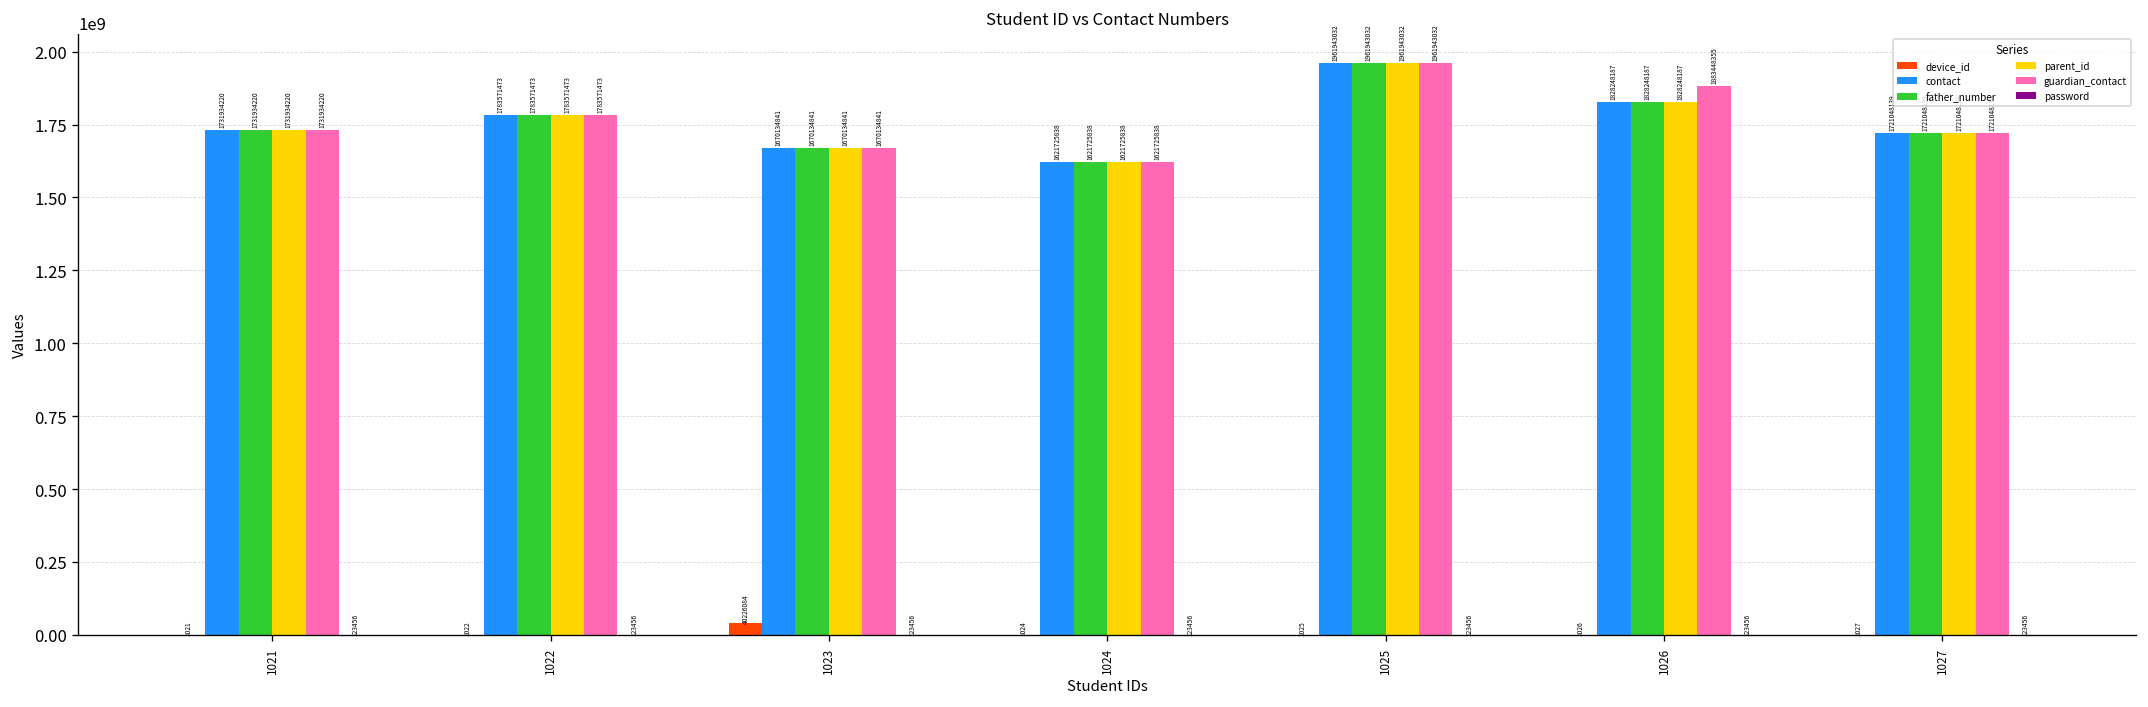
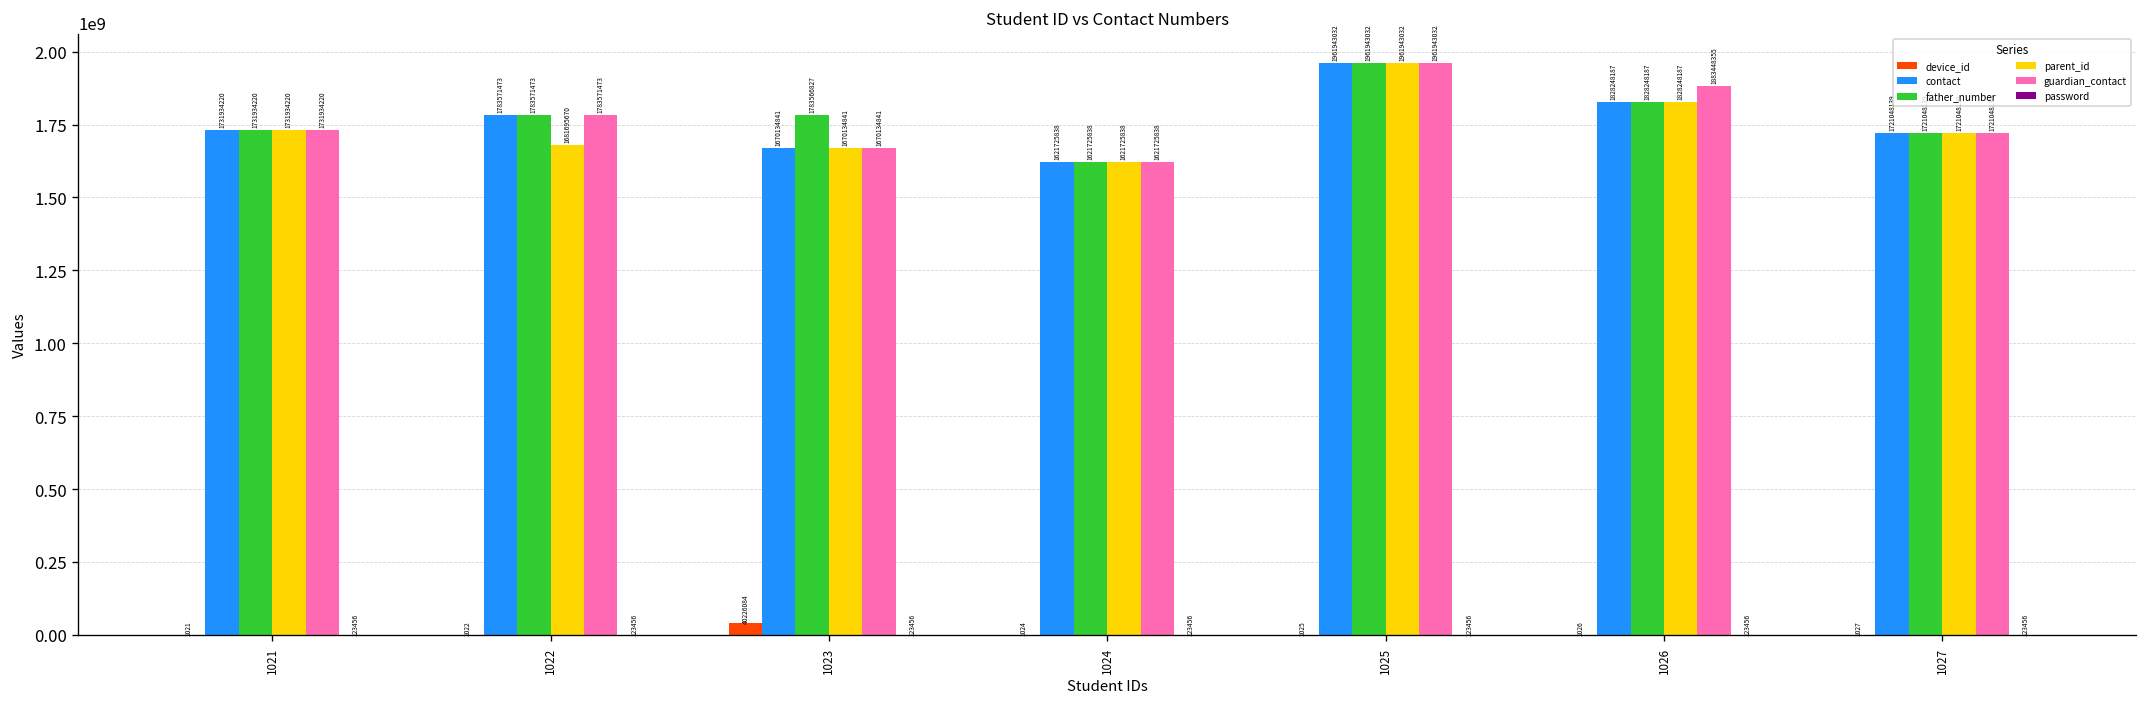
  {
    "device_id": {
      "1021": 1021,
      "1022": 1022,
      "1023": 40226084,
      "1024": 1024,
      "1025": 1025,
      "1026": 1026,
      "1027": 1027
    },
    "contact": {
      "1021": 1731934220,
      "1022": 1783571473,
      "1023": 1670134841,
      "1024": 1621725838,
      "1025": 1961943032,
      "1026": 1828248187
    },
    "father_number": {
      "1021": 1731934220,
      "1022": 1783571473,
-     "1023": 1670134841,
+     "1023": 1783566827,
      "1024": 1621725838,
      "1025": 1961943032,
      "1026": 1828248187
    },
    "parent_id": {
      "1021": 1731934220,
-     "1022": 1783571473,
+     "1022": 1681695670,
      "1023": 1670134841,
      "1024": 1621725838,
      "1025": 1961943032,
      "1026": 1828248187
    },
    "guardian_contact": {
      "1021": 1731934220,
      "1022": 1783571473,
      "1023": 1670134841,
      "1024": 1621725838,
      "1025": 1961943032,
      "1026": 1883448355
    },
    "password": {
      "1021": 123456,
      "1022": 123456,
      "1023": 123456,
      "1024": 123456,
      "1025": 123456,
      "1026": 123456,
      "1027": 123456
    }
  }
